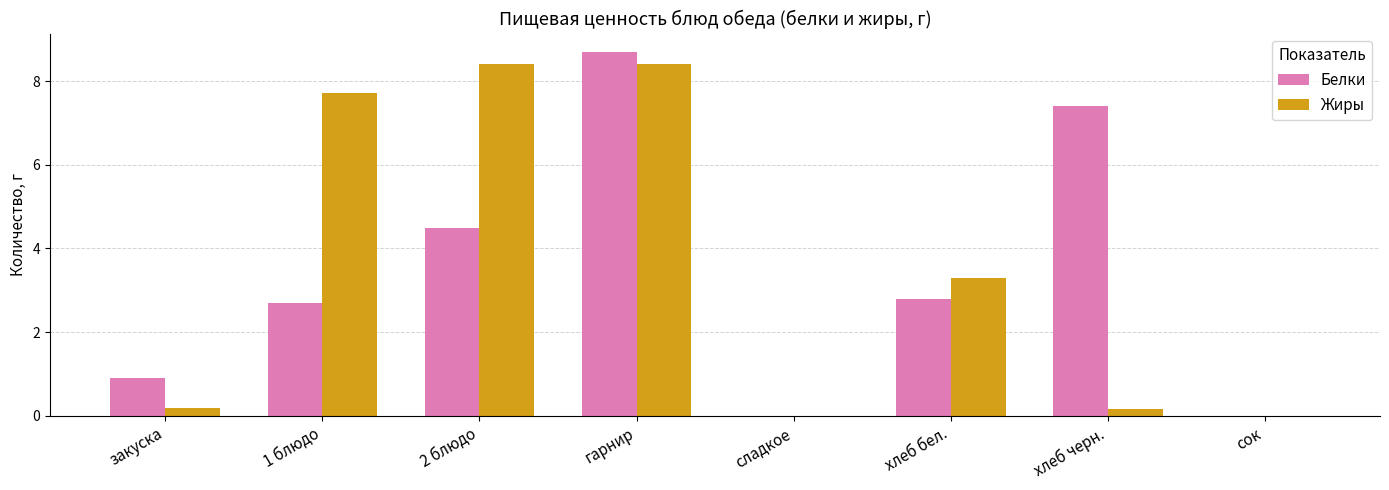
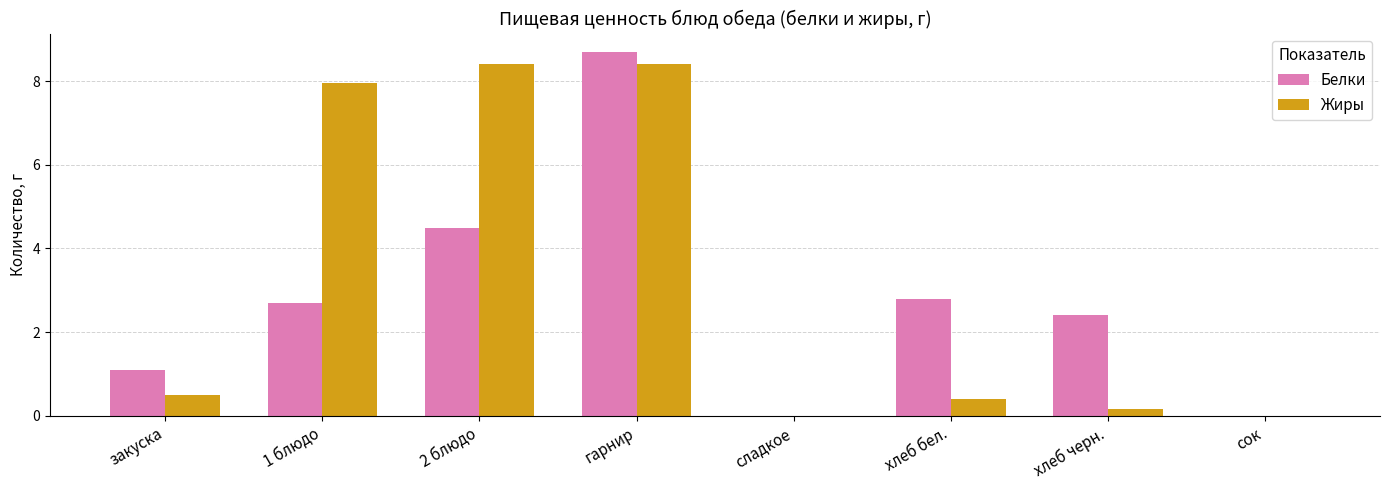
  {
    "Белки": {
-     "закуска": 0.9,
+     "закуска": 1.1,
      "1 блюдо": 2.7,
      "2 блюдо": 4.5,
      "гарнир": 8.7,
      "сладкое": 0.0,
      "хлеб бел.": 2.8,
-     "хлеб черн.": 7.4,
+     "хлеб черн.": 2.4,
      "сок": 0.0
    },
    "Жиры": {
-     "закуска": 0.2,
-     "1 блюдо": 7.7,
+     "закуска": 0.5,
+     "1 блюдо": 8.0,
      "2 блюдо": 8.4,
      "гарнир": 8.4,
      "сладкое": 0.0,
-     "хлеб бел.": 3.3,
+     "хлеб бел.": 0.4,
      "хлеб черн.": 0.2,
      "сок": 0.0
    }
  }
